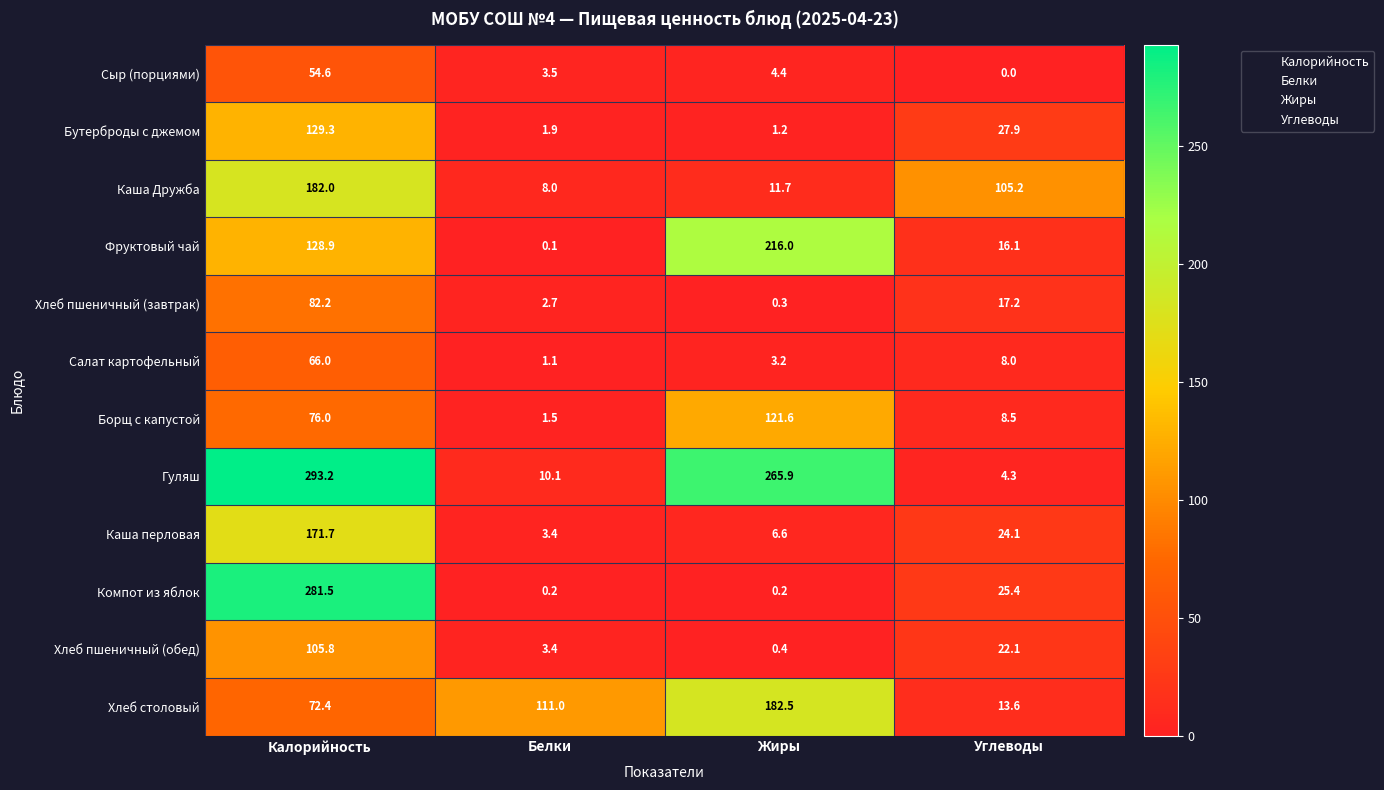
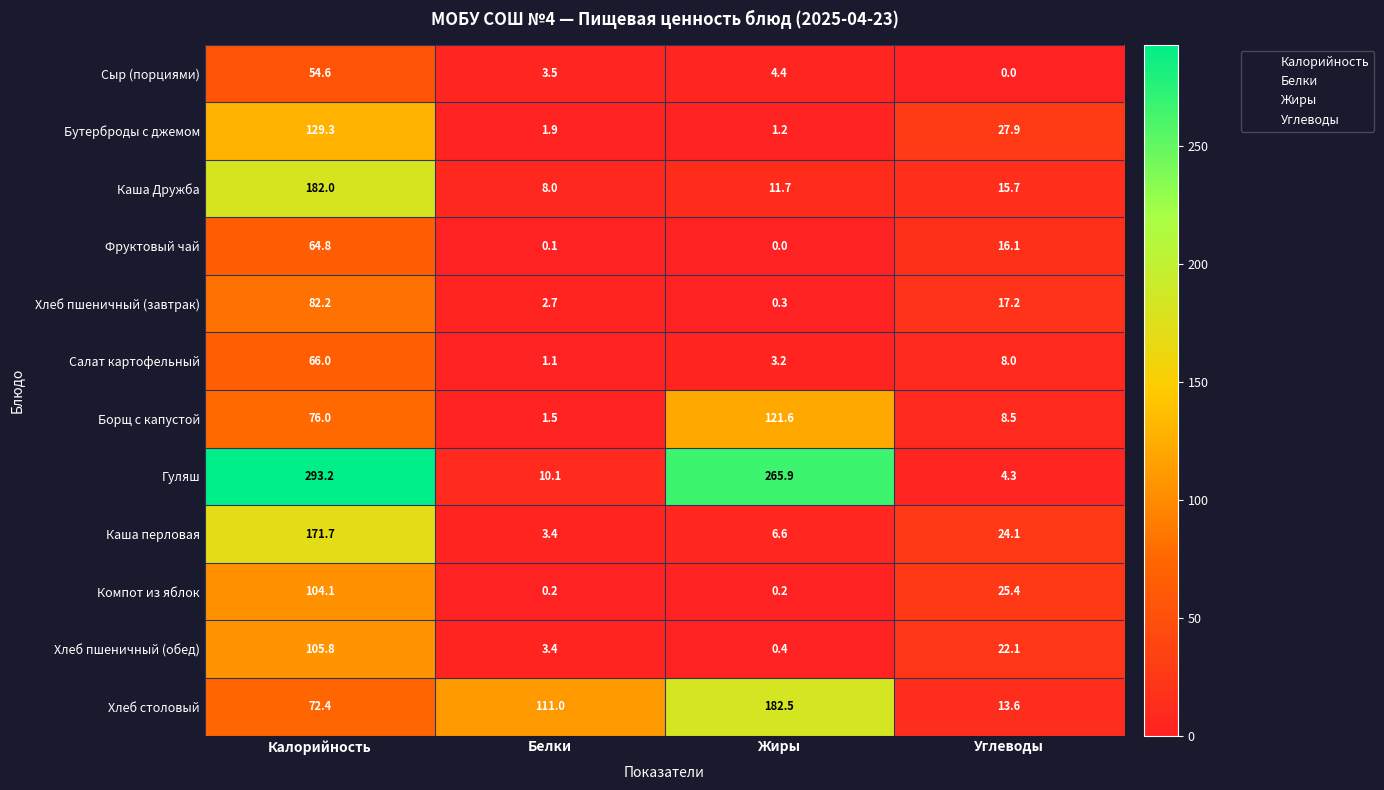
  {
    "Сыр (порциями)": {
      "Калорийность": 54.6,
      "Белки": 3.5,
      "Жиры": 4.4,
      "Углеводы": 0.0
    },
    "Бутерброды с джемом": {
      "Калорийность": 129.3,
      "Белки": 1.9,
      "Жиры": 1.2,
      "Углеводы": 27.9
    },
    "Каша Дружба": {
      "Калорийность": 182.0,
      "Белки": 8.0,
      "Жиры": 11.7,
-     "Углеводы": 105.2
+     "Углеводы": 15.7
    },
    "Фруктовый чай": {
-     "Калорийность": 128.9,
+     "Калорийность": 64.8,
      "Белки": 0.1,
-     "Жиры": 216.0,
+     "Жиры": 0.0,
      "Углеводы": 16.1
    },
    "Хлеб пшеничный (завтрак)": {
      "Калорийность": 82.2,
      "Белки": 2.7,
      "Жиры": 0.3,
      "Углеводы": 17.2
    },
    "Салат картофельный": {
      "Калорийность": 66.0,
      "Белки": 1.1,
      "Жиры": 3.2,
      "Углеводы": 8.0
    },
    "Борщ с капустой": {
      "Калорийность": 76.0,
      "Белки": 1.5,
      "Жиры": 121.6,
      "Углеводы": 8.5
    },
    "Гуляш": {
      "Калорийность": 293.2,
      "Белки": 10.1,
      "Жиры": 265.9,
      "Углеводы": 4.3
    },
    "Каша перловая": {
      "Калорийность": 171.7,
      "Белки": 3.4,
      "Жиры": 6.6,
      "Углеводы": 24.1
    },
    "Компот из яблок": {
-     "Калорийность": 281.5,
+     "Калорийность": 104.1,
      "Белки": 0.2,
      "Жиры": 0.2,
      "Углеводы": 25.4
    },
    "Хлеб пшеничный (обед)": {
      "Калорийность": 105.8,
      "Белки": 3.4,
      "Жиры": 0.4,
      "Углеводы": 22.1
    },
    "Хлеб столовый": {
      "Калорийность": 72.4,
      "Белки": 111.0,
      "Жиры": 182.5,
      "Углеводы": 13.6
    }
  }
